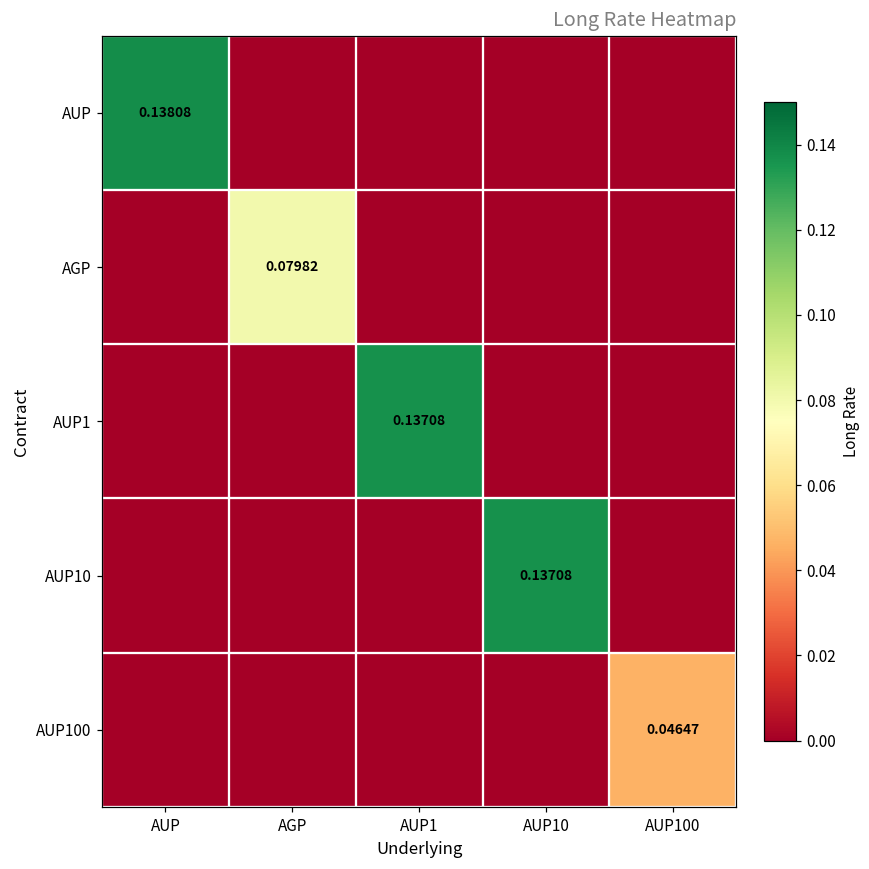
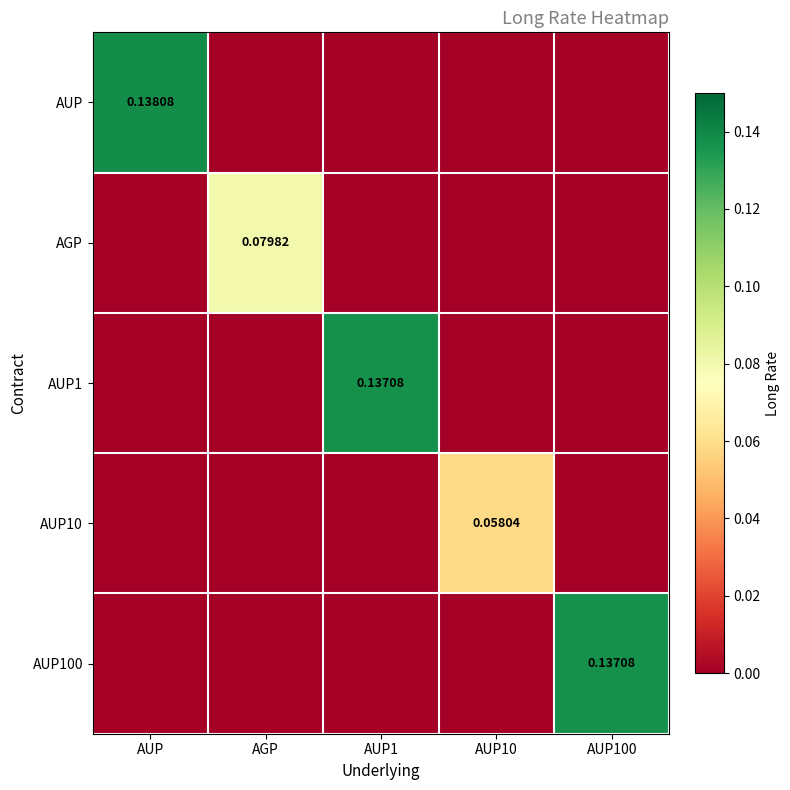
  {
    "AUP": {
      "AUP": 0.13808
    },
    "AGP": {
      "AGP": 0.07982
    },
    "AUP1": {
      "AUP1": 0.13708
    },
    "AUP10": {
-     "AUP10": 0.13708
+     "AUP10": 0.05804
    },
    "AUP100": {
-     "AUP100": 0.04647
+     "AUP100": 0.13708
    }
  }
